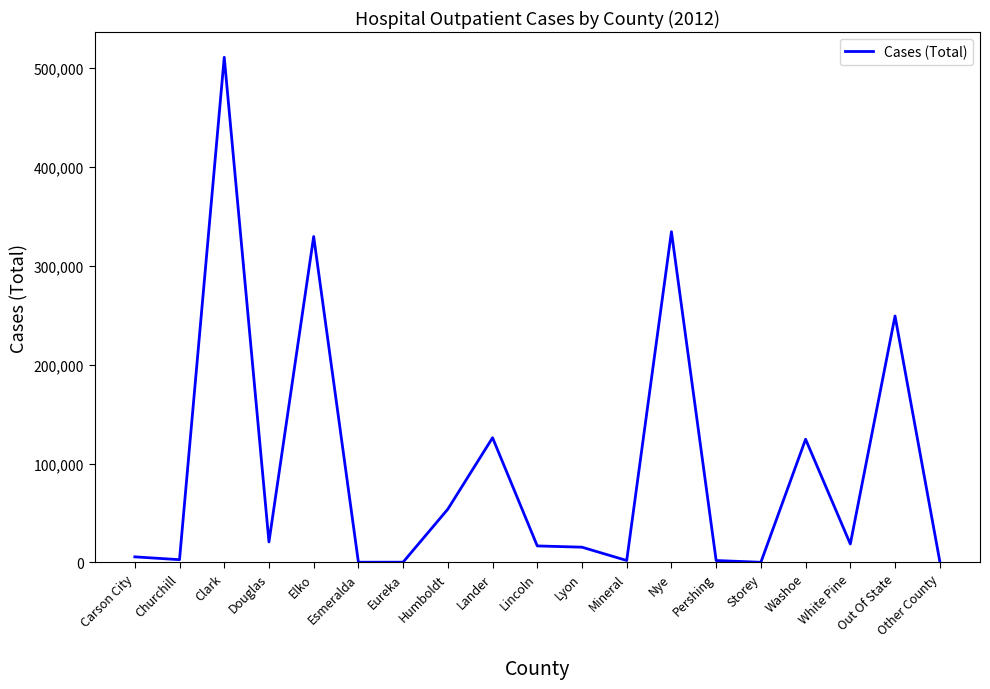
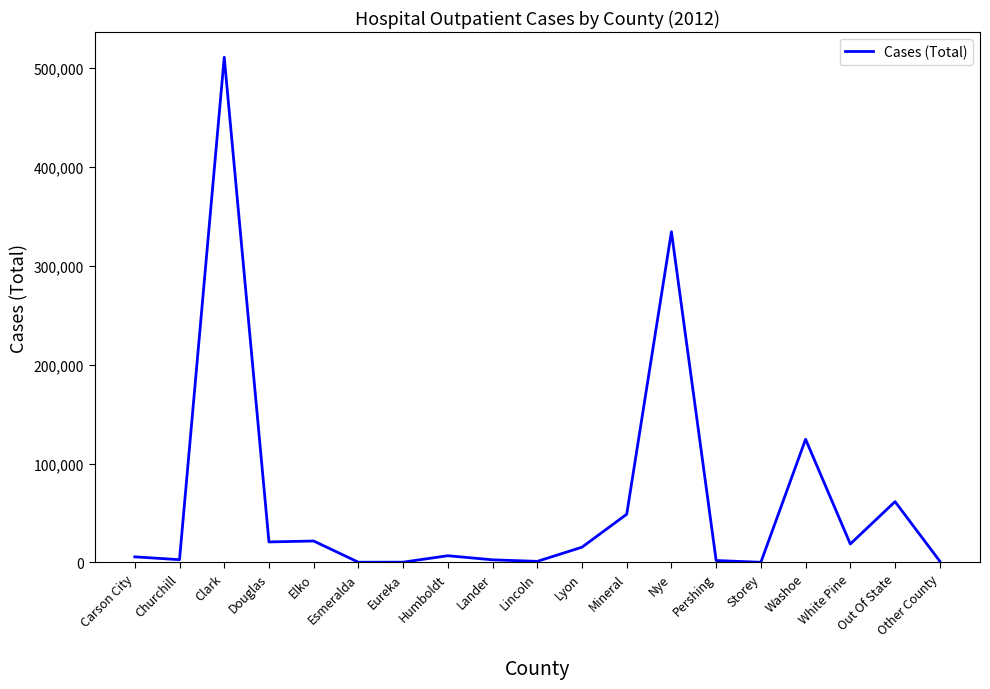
  {
    "Carson City": "10,000",
    "Churchill": "0",
    "Clark": "510,000",
    "Douglas": "20,000",
-   "Elko": "330,000",
+   "Elko": "20,000",
    "Esmeralda": "0",
    "Eureka": "0",
-   "Humboldt": "50,000",
-   "Lander": "130,000",
-   "Lincoln": "20,000",
+   "Humboldt": "10,000",
+   "Lander": "0",
+   "Lincoln": "0",
    "Lyon": "20,000",
-   "Mineral": "0",
+   "Mineral": "50,000",
    "Nye": "330,000",
    "Pershing": "0",
    "Storey": "0",
    "Washoe": "120,000",
    "White Pine": "20,000",
-   "Out Of State": "250,000",
+   "Out Of State": "60,000",
    "Other County": "0"
  }
